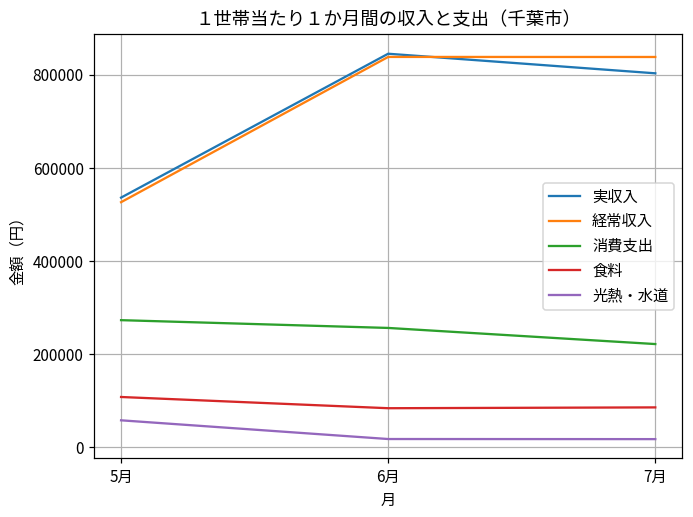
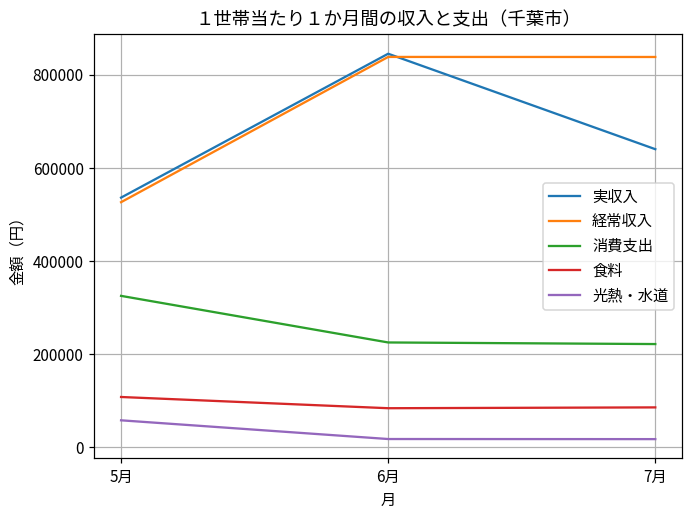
  {
    "実収入": {
      "5月": 540000,
      "6月": 850000,
-     "7月": 800000
+     "7月": 640000
    },
    "経常収入": {
      "5月": 530000,
      "6月": 840000,
      "7月": 840000
    },
    "消費支出": {
-     "5月": 270000,
-     "6月": 260000,
+     "5月": 330000,
+     "6月": 230000,
      "7月": 220000
    },
    "食料": {
      "5月": 110000,
      "6月": 80000,
      "7月": 90000
    },
    "光熱・水道": {
      "5月": 60000,
      "6月": 20000,
      "7月": 20000
    }
  }
